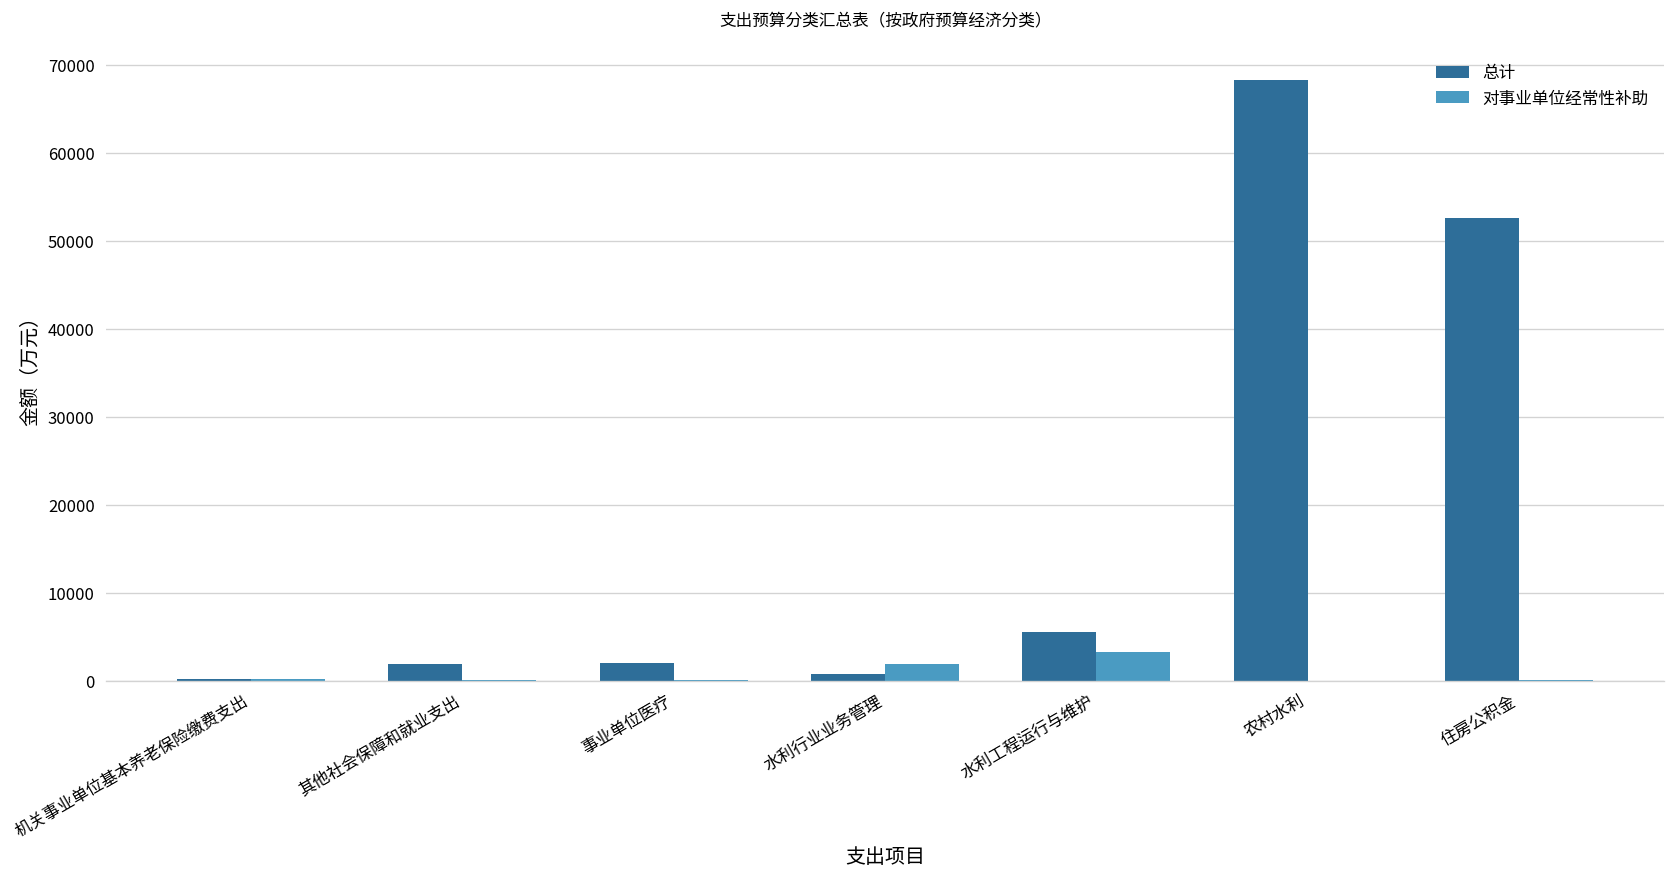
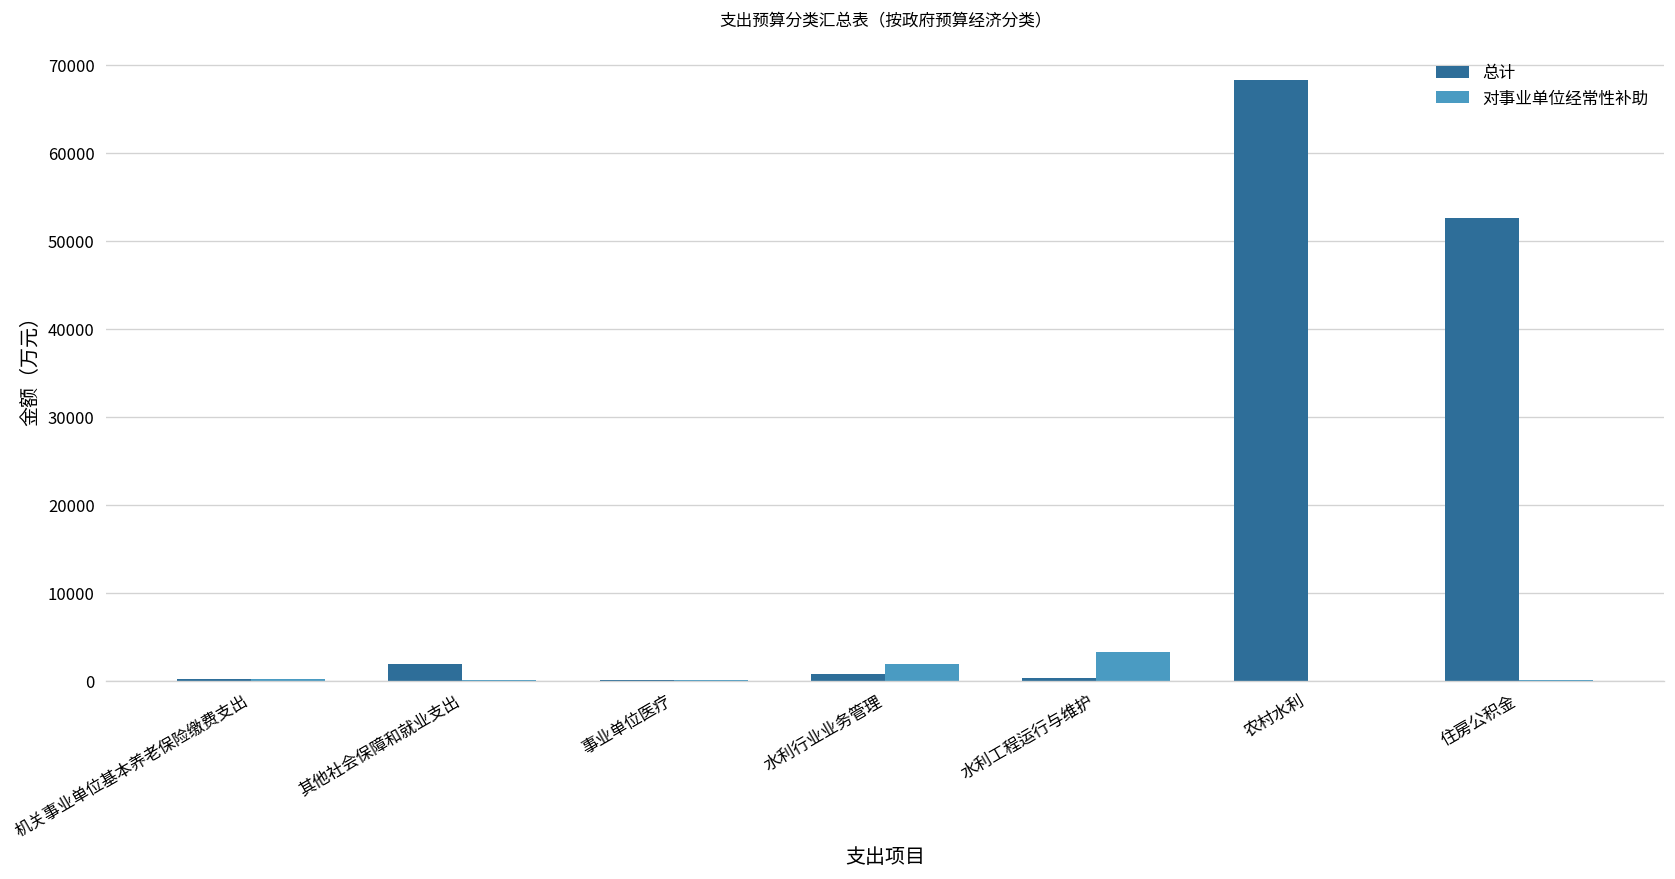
  {
    "总计": {
      "其他社会保障和就业支出": 2000,
-     "事业单位医疗": 2000,
+     "事业单位医疗": 0,
      "水利行业业务管理": 1000,
-     "水利工程运行与维护": 6000,
+     "水利工程运行与维护": 0,
      "农村水利": 68000,
      "住房公积金": 53000
    },
    "对事业单位经常性补助": {
      "水利行业业务管理": 2000,
      "水利工程运行与维护": 3000,
      "农村水利": 0
    }
  }
